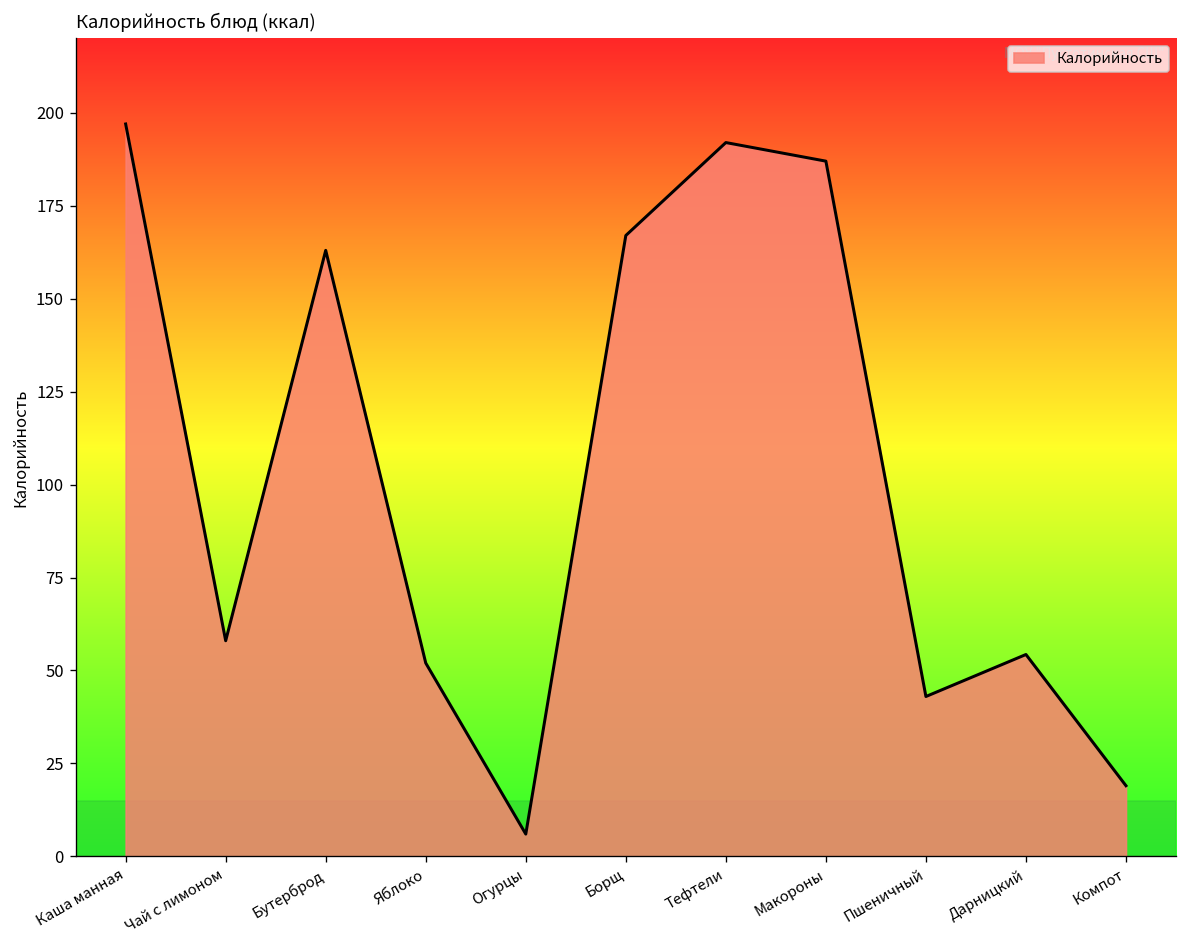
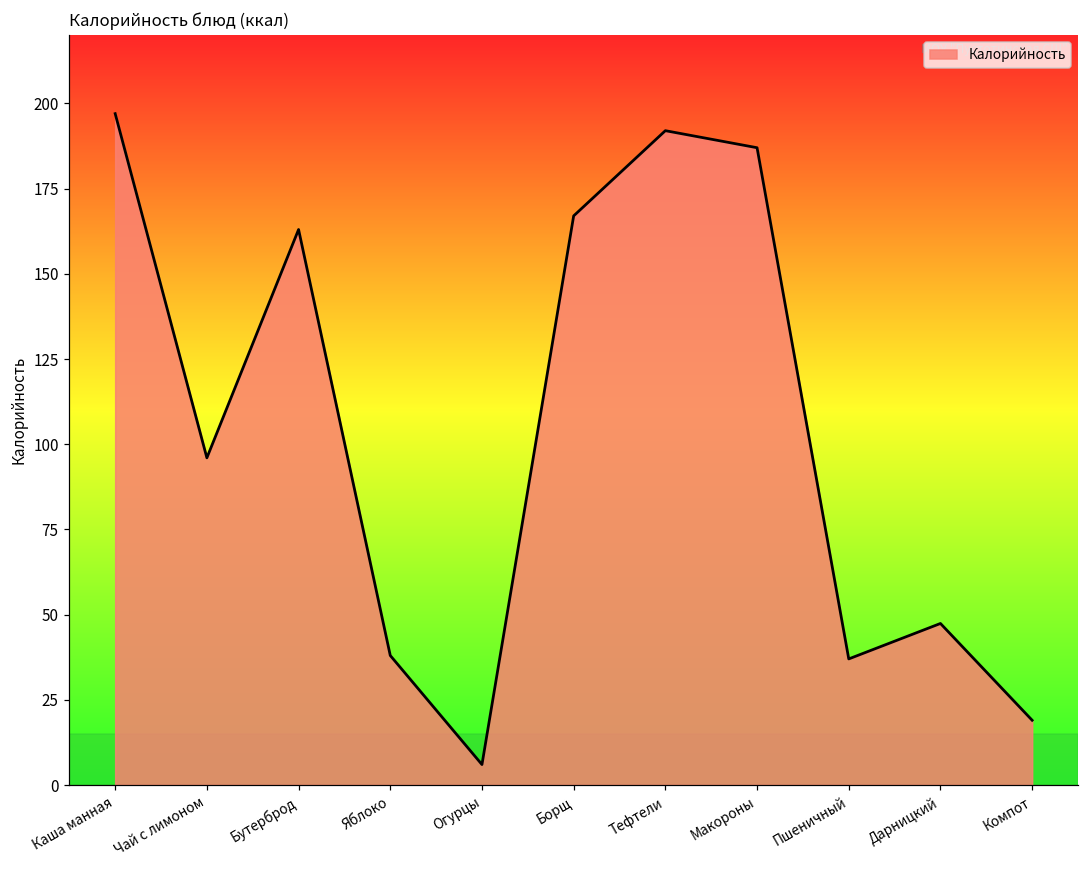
  {
    "Каша манная": 197,
-   "Чай с лимоном": 58,
+   "Чай с лимоном": 96,
    "Бутерброд": 163,
-   "Яблоко": 52,
+   "Яблоко": 38,
    "Борщ": 167,
    "Тефтели": 192,
    "Макороны": 187,
-   "Пшеничный": 43,
-   "Дарницкий": 54,
+   "Пшеничный": 37,
+   "Дарницкий": 47,
    "Компот": 19
  }
